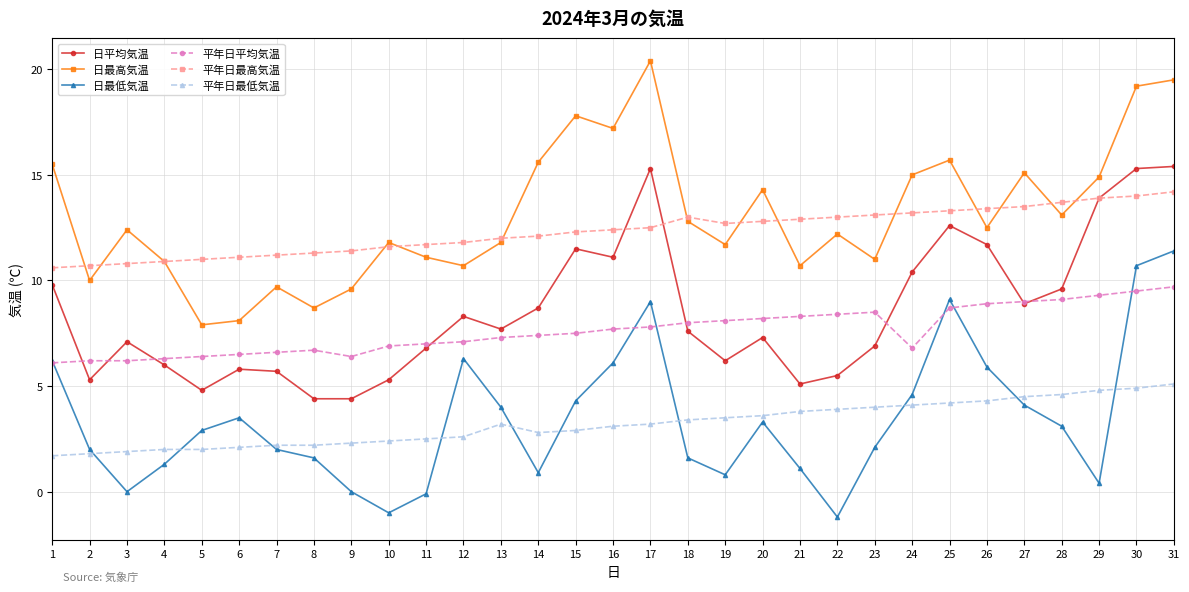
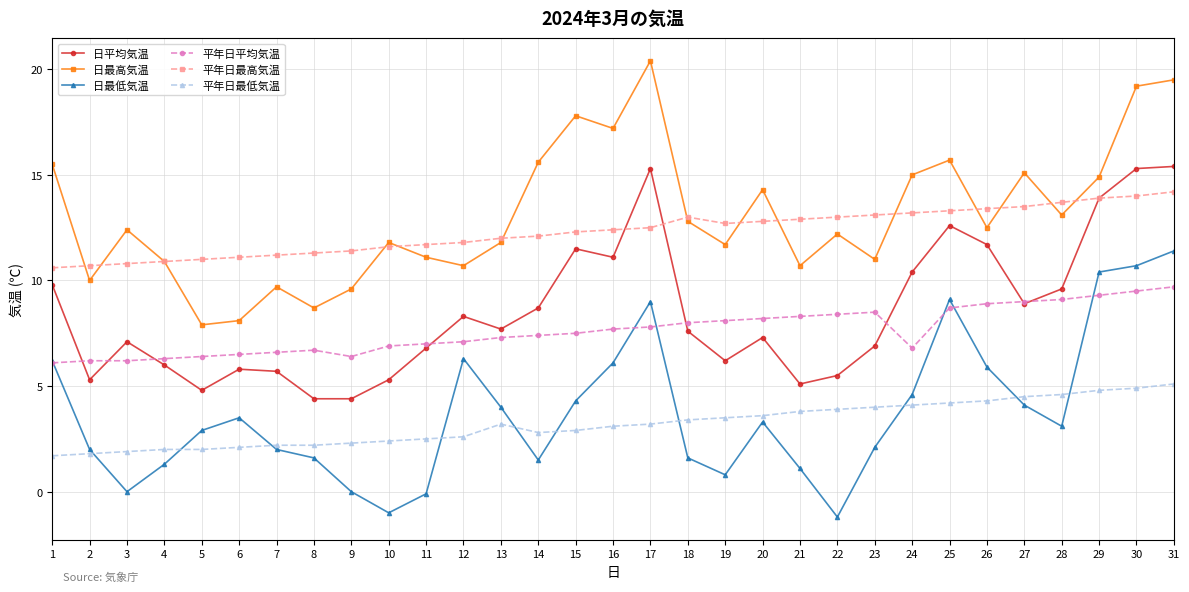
  {
    "日平均気温": {
      "1": 9.8,
      "2": 5.3,
      "3": 7.1,
      "4": 6.0,
      "5": 4.8,
      "6": 5.8,
      "7": 5.7,
      "8": 4.4,
      "9": 4.4,
      "10": 5.3,
      "11": 6.8,
      "12": 8.3,
      "13": 7.7,
      "14": 8.7,
      "15": 11.5,
      "16": 11.1,
      "17": 15.3,
      "18": 7.6,
      "19": 6.2,
      "20": 7.3,
      "21": 5.1,
      "22": 5.5,
      "23": 6.9,
      "24": 10.4,
      "25": 12.6,
      "26": 11.7,
      "28": 9.6,
      "30": 15.3,
      "31": 15.4
    },
    "日最高気温": {
      "1": 15.5,
      "2": 10.0,
      "3": 12.4,
      "5": 7.9,
      "6": 8.1,
      "7": 9.7,
      "8": 8.7,
      "9": 9.6,
      "10": 11.8,
      "11": 11.1,
      "12": 10.7,
      "13": 11.8,
      "14": 15.6,
      "15": 17.8,
      "16": 17.2,
      "17": 20.4,
      "18": 12.8,
      "19": 11.7,
      "20": 14.3,
      "21": 10.7,
      "22": 12.2,
      "23": 11.0,
      "24": 15.0,
      "25": 15.7,
      "26": 12.5,
      "27": 15.1,
      "28": 13.1,
      "29": 14.9,
      "30": 19.2,
      "31": 19.5
    },
    "日最低気温": {
      "2": 2.0,
      "3": 0.0,
      "4": 1.3,
      "5": 2.9,
      "6": 3.5,
      "7": 2.0,
      "8": 1.6,
      "9": 0.0,
      "10": -1.0,
      "11": -0.1,
      "12": 6.3,
      "13": 4.0,
-     "14": 0.9,
+     "14": 1.5,
      "15": 4.3,
      "16": 6.1,
      "17": 9.0,
      "18": 1.6,
      "19": 0.8,
      "20": 3.3,
      "21": 1.1,
      "22": -1.2,
      "23": 2.1,
      "24": 4.6,
      "25": 9.1,
      "26": 5.9,
      "27": 4.1,
      "28": 3.1,
-     "29": 0.4,
+     "29": 10.4,
      "30": 10.7,
      "31": 11.4
    },
    "平年日平均気温": {
      "2": 6.2,
      "3": 6.2,
      "4": 6.3,
      "5": 6.4,
      "6": 6.5,
      "7": 6.6,
      "8": 6.7,
      "9": 6.4,
      "10": 6.9,
      "11": 7.0,
      "12": 7.1,
      "13": 7.3,
      "14": 7.4,
      "15": 7.5,
      "16": 7.7,
      "17": 7.8,
      "18": 8.0,
      "19": 8.1,
      "20": 8.2,
      "21": 8.3,
      "22": 8.4,
      "23": 8.5,
      "24": 6.8,
      "25": 8.7,
      "26": 8.9,
      "28": 9.1,
      "29": 9.3,
      "30": 9.5,
      "31": 9.7
    },
    "平年日最高気温": {
      "1": 10.6,
      "2": 10.7,
      "3": 10.8,
      "5": 11.0,
      "6": 11.1,
      "7": 11.2,
      "8": 11.3,
      "9": 11.4,
      "10": 11.6,
      "11": 11.7,
      "12": 11.8,
      "13": 12.0,
      "14": 12.1,
      "15": 12.3,
      "16": 12.4,
      "17": 12.5,
      "18": 13.0,
      "19": 12.7,
      "20": 12.8,
      "21": 12.9,
      "22": 13.0,
      "23": 13.1,
      "24": 13.2,
      "25": 13.3,
      "26": 13.4,
      "27": 13.5,
      "28": 13.7,
      "30": 14.0,
      "31": 14.2
    },
    "平年日最低気温": {
      "1": 1.7,
      "2": 1.8,
      "3": 1.9,
      "4": 2.0,
      "5": 2.0,
      "6": 2.1,
      "7": 2.2,
      "8": 2.2,
      "9": 2.3,
      "10": 2.4,
      "11": 2.5,
      "12": 2.6,
      "13": 3.2,
      "14": 2.8,
      "15": 2.9,
      "16": 3.1,
      "17": 3.2,
      "18": 3.4,
      "19": 3.5,
      "20": 3.6,
      "21": 3.8,
      "22": 3.9,
      "23": 4.0,
      "24": 4.1,
      "25": 4.2,
      "26": 4.3,
      "27": 4.5,
      "28": 4.6,
      "29": 4.8,
      "30": 4.9,
      "31": 5.1
    }
  }
